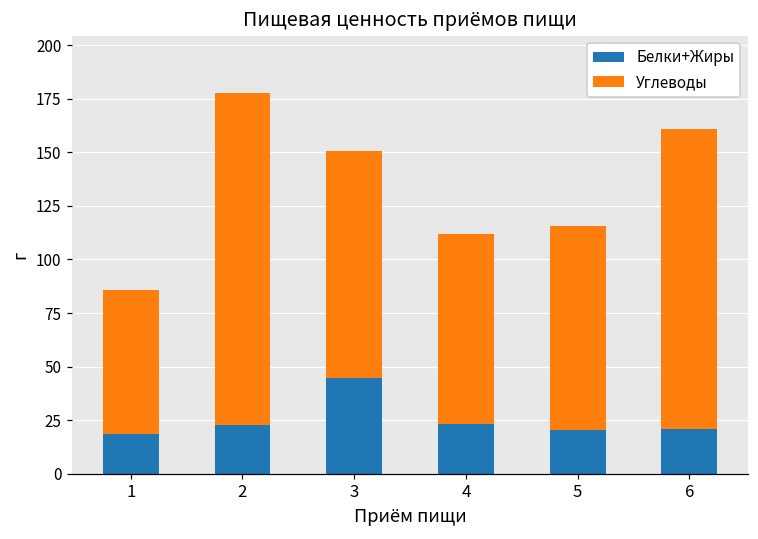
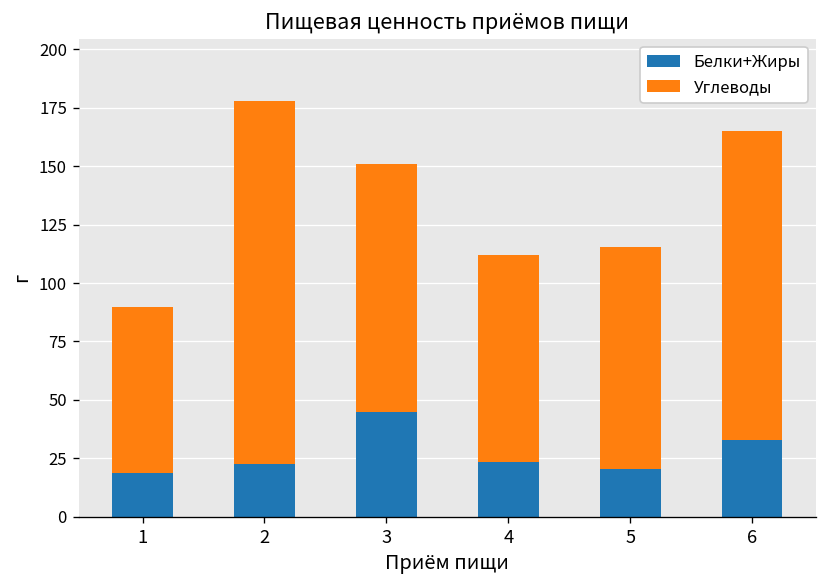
  {
    "Белки+Жиры": {
      "1": 19,
      "2": 23,
      "3": 45,
      "4": 23,
      "5": 21,
-     "6": 21
+     "6": 33
    },
    "Углеводы": {
-     "1": 67,
+     "1": 71,
      "2": 155,
      "3": 106,
      "4": 89,
      "5": 95,
-     "6": 140
+     "6": 132
    }
  }
